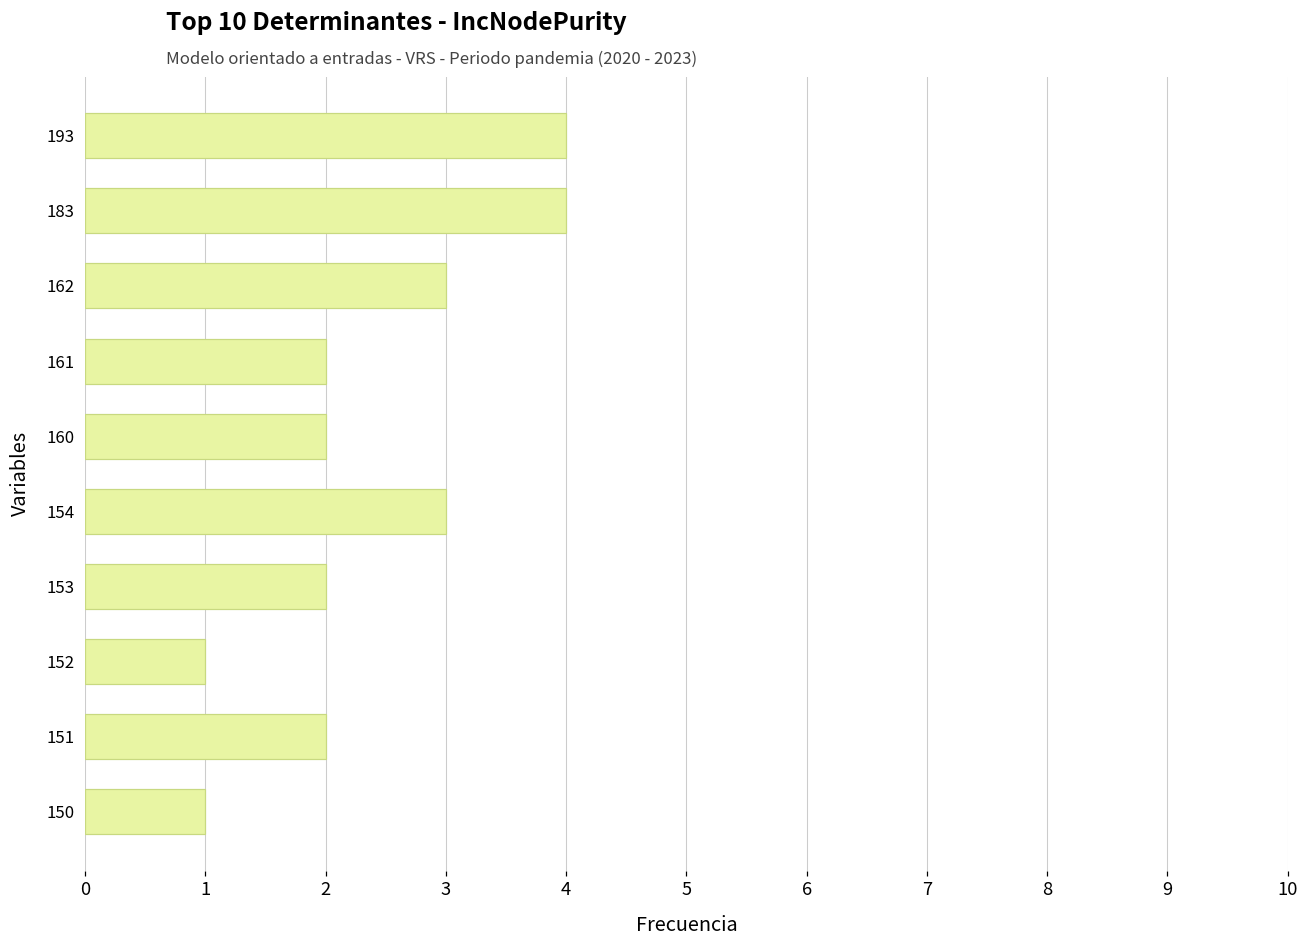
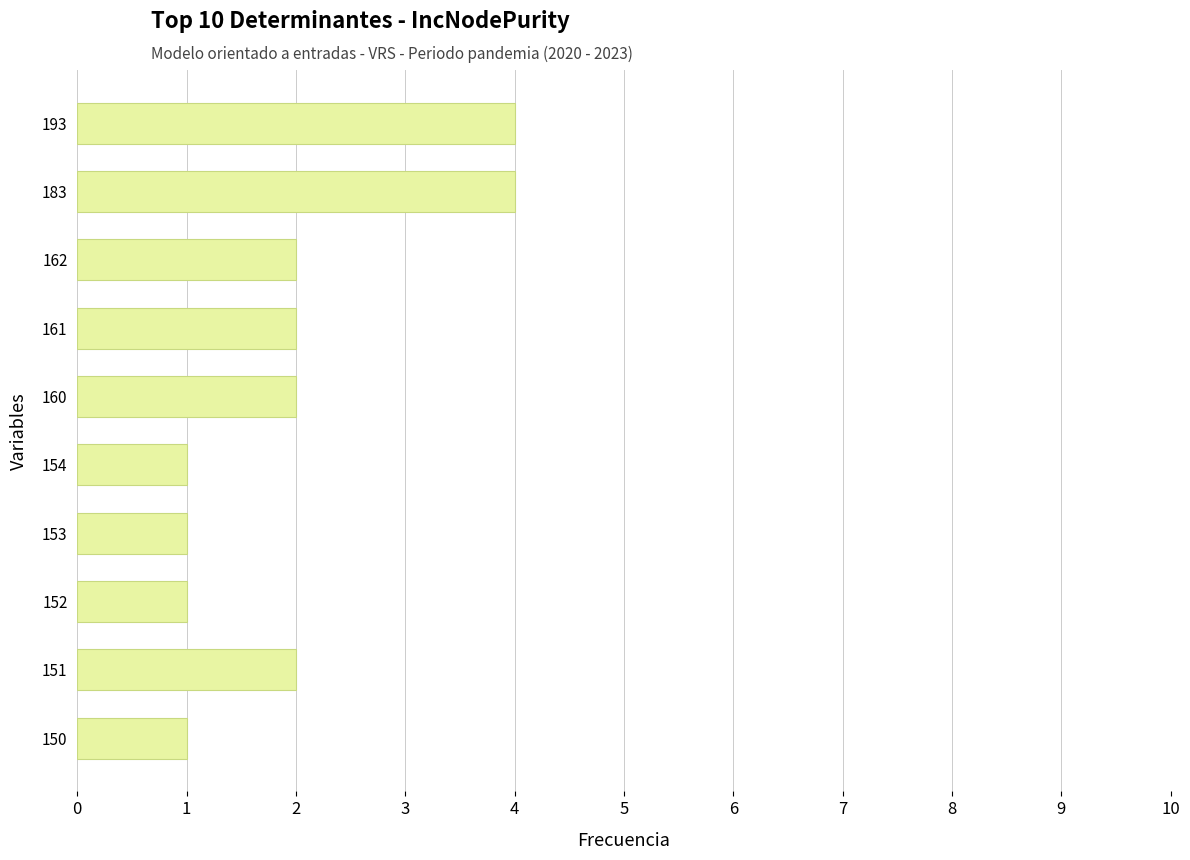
  {
    "193": 4,
    "183": 4,
-   "162": 3,
+   "162": 2,
    "161": 2,
    "160": 2,
-   "154": 3,
-   "153": 2,
+   "154": 1,
+   "153": 1,
    "152": 1,
    "151": 2,
    "150": 1
  }
